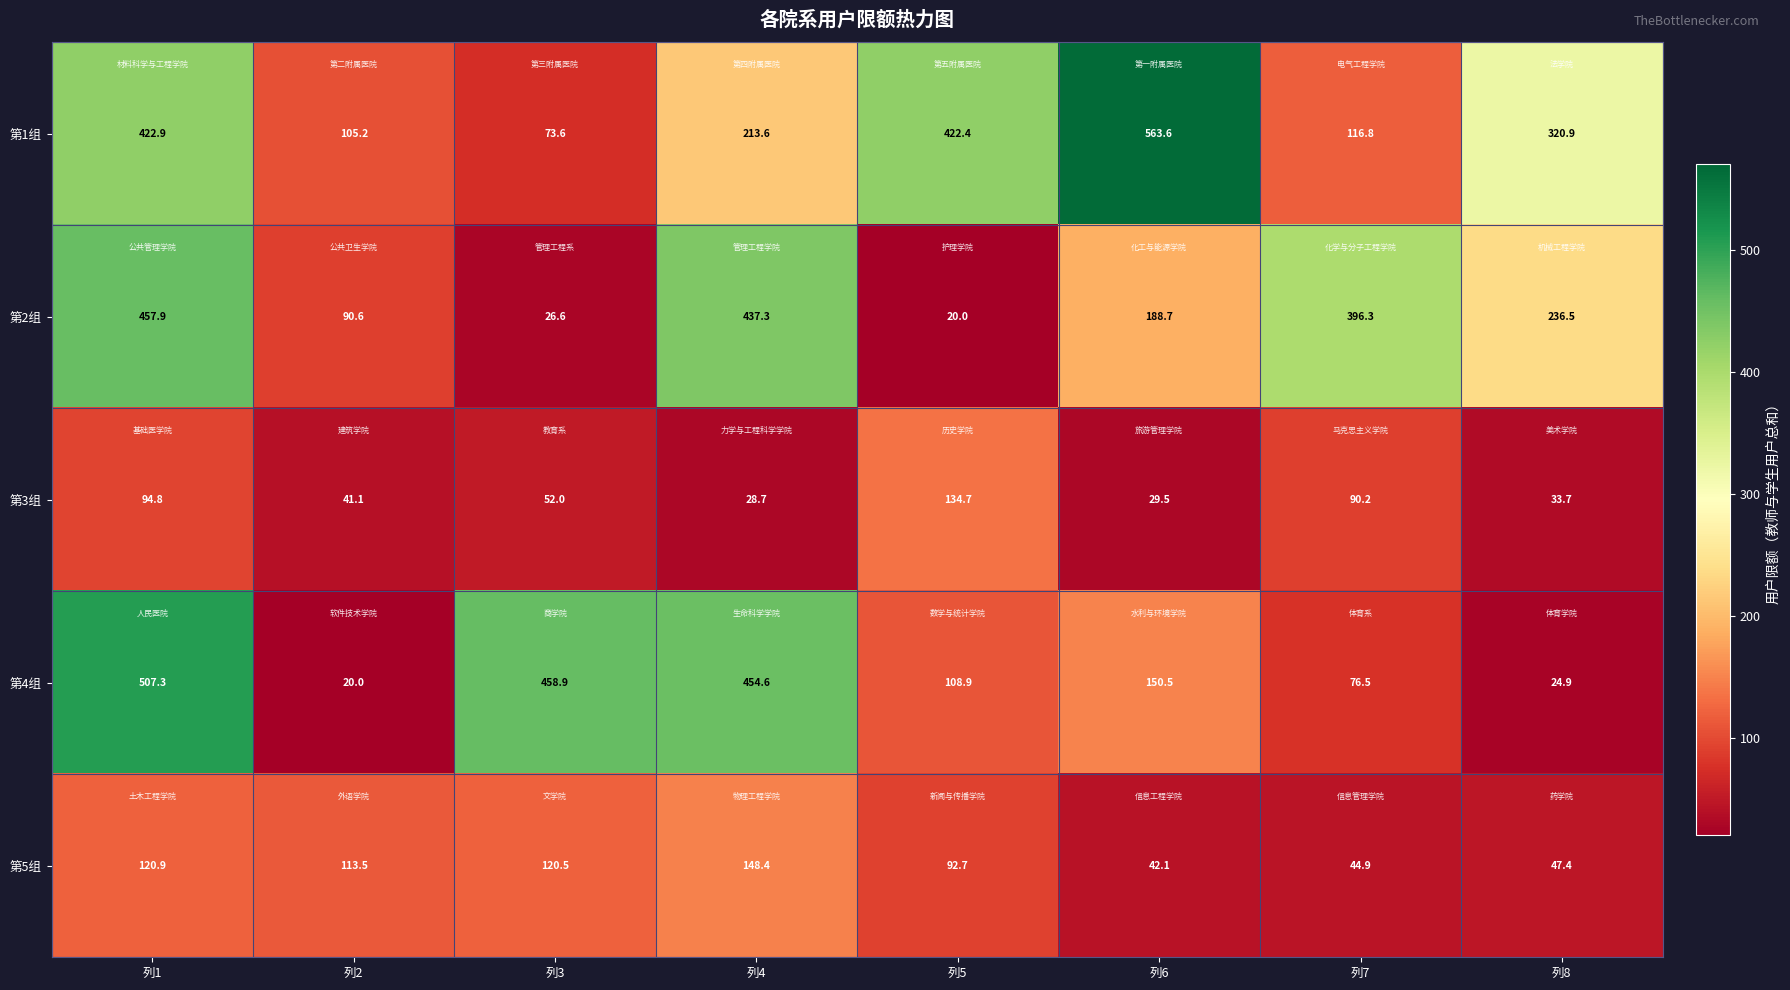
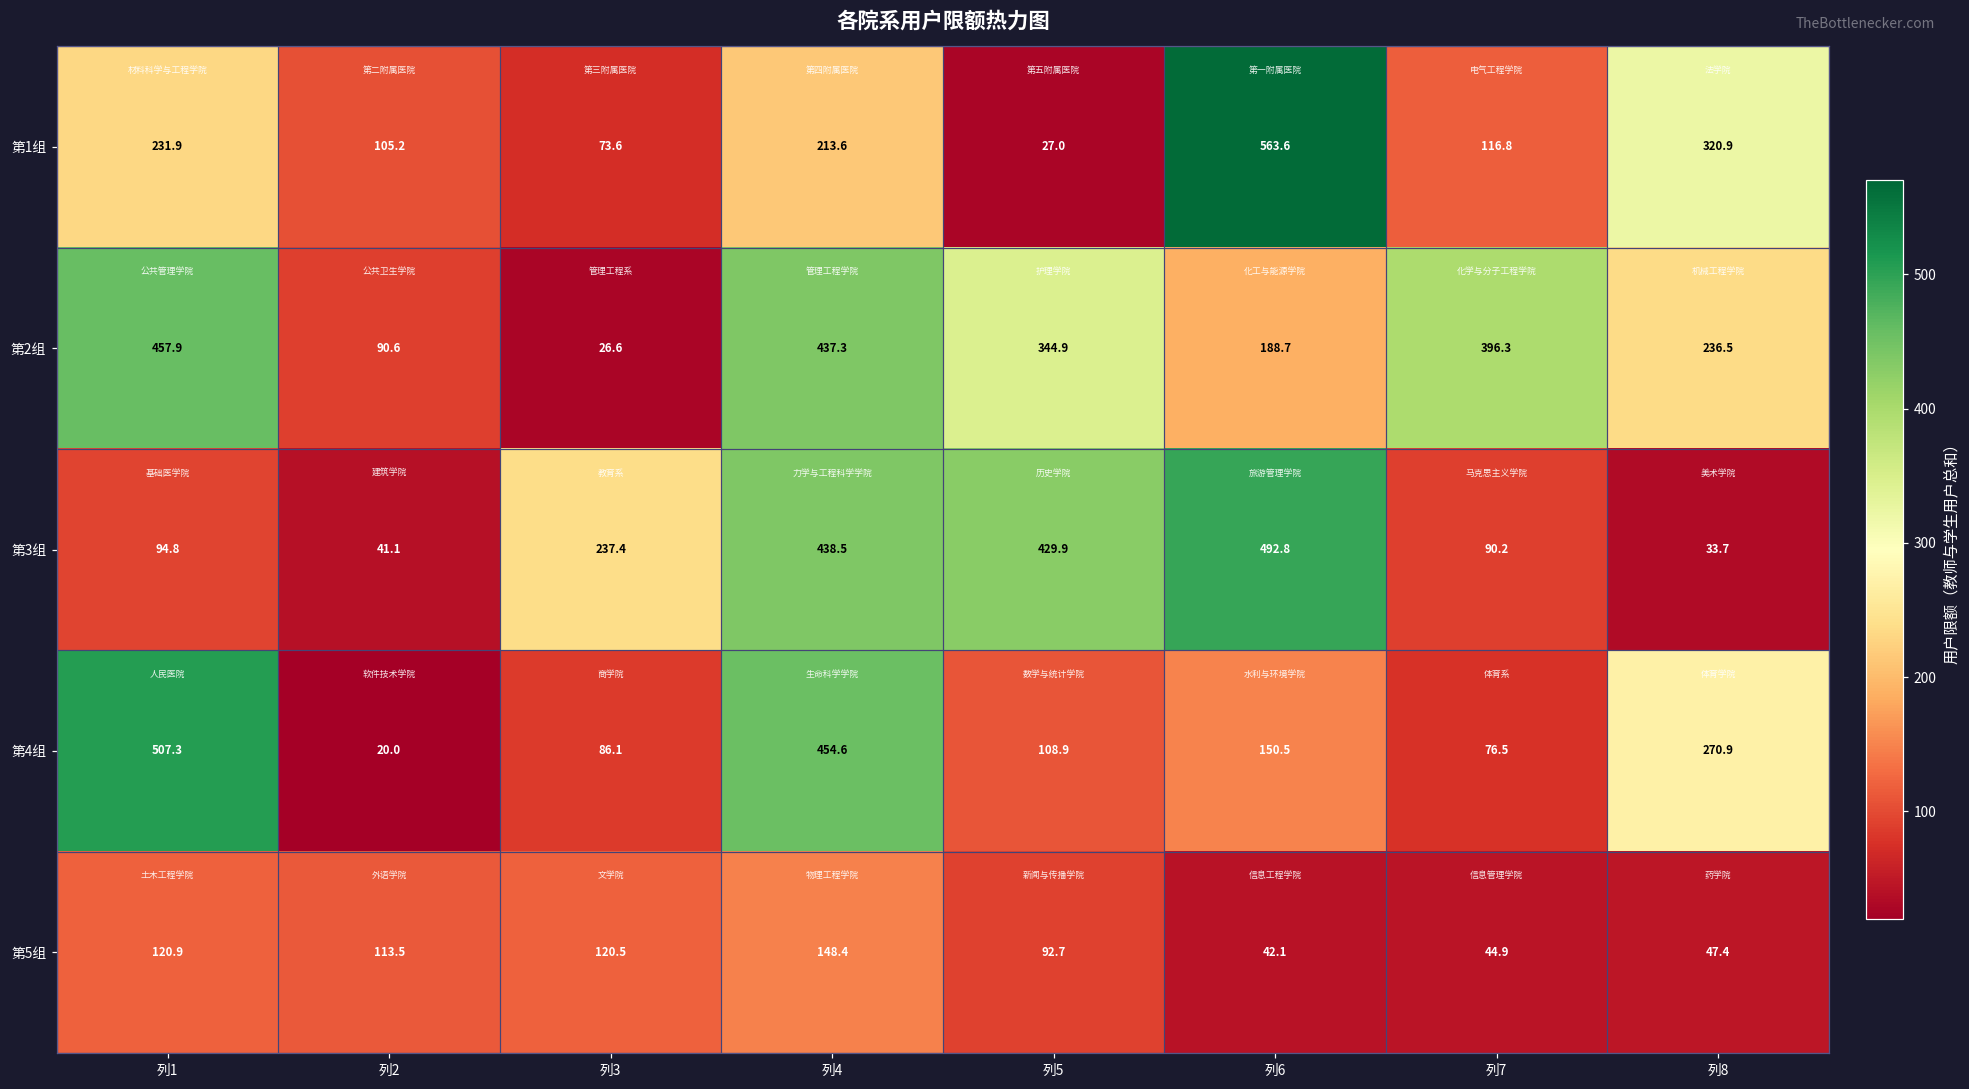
  {
    "第1组": {
-     "列1": 422.9,
-     "列5": 422.4
+     "列1": 231.9,
+     "列5": 27.0
    },
    "第2组": {
-     "列5": 20.0
+     "列5": 344.9
    },
    "第3组": {
-     "列3": 52.0,
-     "列4": 28.7,
-     "列5": 134.7,
-     "列6": 29.5
+     "列3": 237.4,
+     "列4": 438.5,
+     "列5": 429.9,
+     "列6": 492.8
    },
    "第4组": {
-     "列3": 458.9,
-     "列8": 24.9
+     "列3": 86.1,
+     "列8": 270.9
    }
  }
